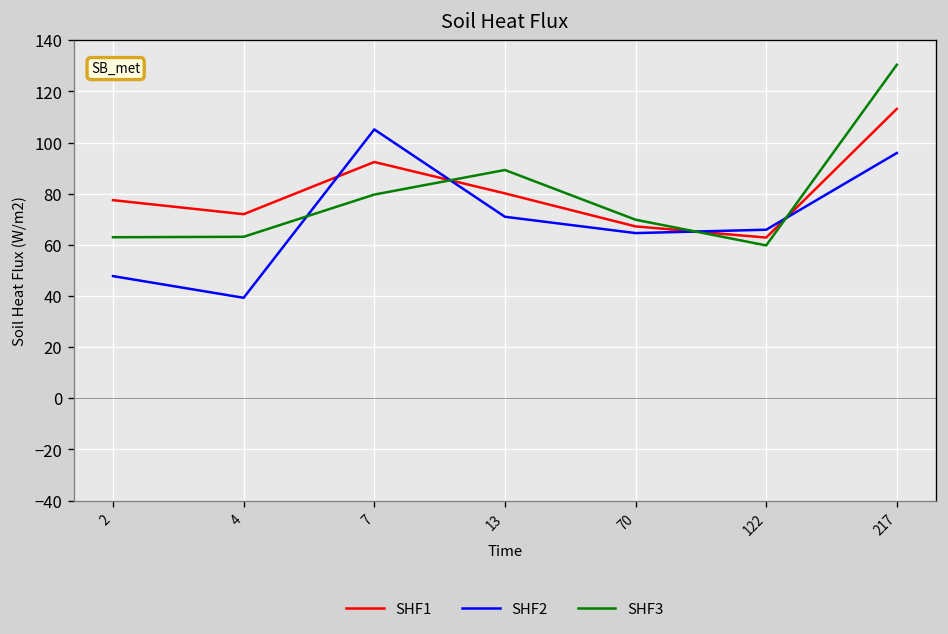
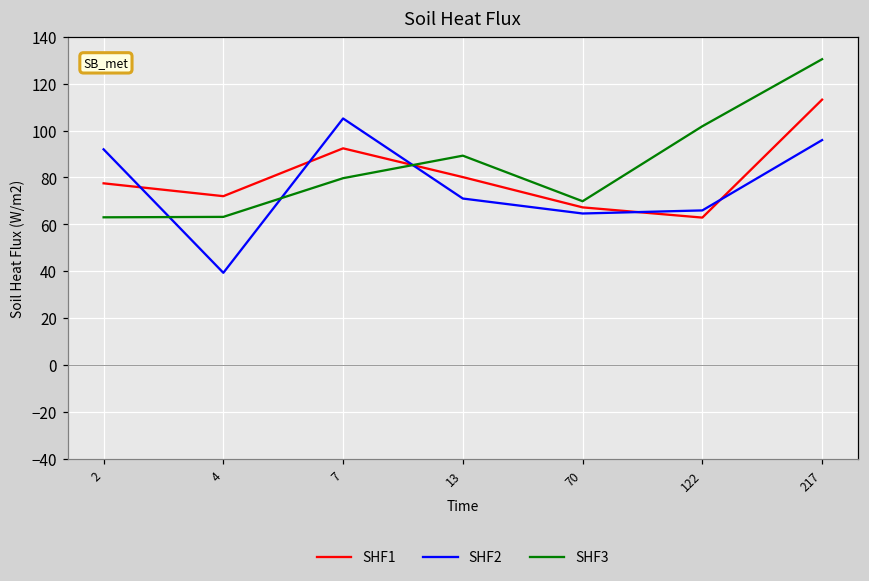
  {
    "SHF1": {
      "2": 78,
      "4": 72,
      "7": 92,
      "13": 80,
      "70": 67,
      "122": 63,
      "217": 113
    },
    "SHF2": {
-     "2": 48,
+     "2": 92,
      "4": 39,
      "7": 105,
      "13": 71,
      "70": 65,
      "122": 66,
      "217": 96
    },
    "SHF3": {
      "2": 63,
      "4": 63,
      "7": 80,
      "13": 89,
      "70": 70,
-     "122": 60,
+     "122": 102,
      "217": 130
    }
  }
